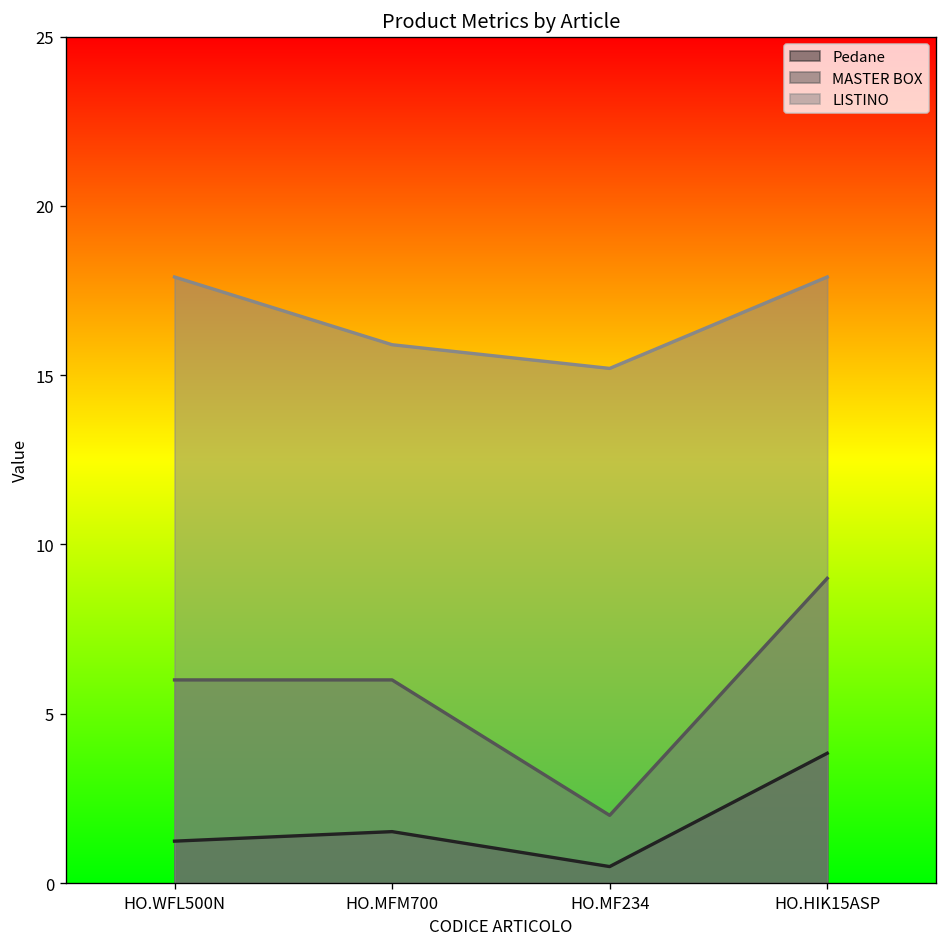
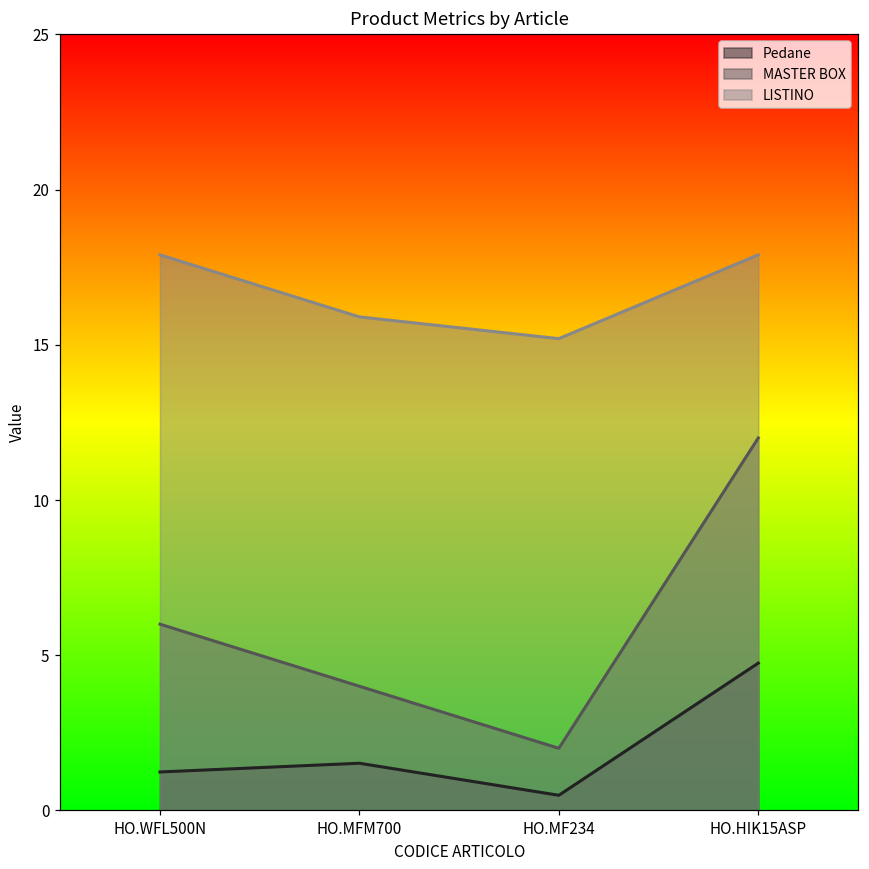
  {
    "Pedane": {
      "HO.WFL500N": 1.2,
      "HO.MFM700": 1.5,
      "HO.MF234": 0.5,
-     "HO.HIK15ASP": 3.8
+     "HO.HIK15ASP": 4.7
    },
    "MASTER BOX": {
      "HO.WFL500N": 6,
-     "HO.MFM700": 6,
+     "HO.MFM700": 4,
      "HO.MF234": 2,
-     "HO.HIK15ASP": 9
+     "HO.HIK15ASP": 12
    },
    "LISTINO": {
      "HO.WFL500N": 17.9,
      "HO.MFM700": 15.9,
      "HO.MF234": 15.2,
      "HO.HIK15ASP": 17.9
    }
  }
